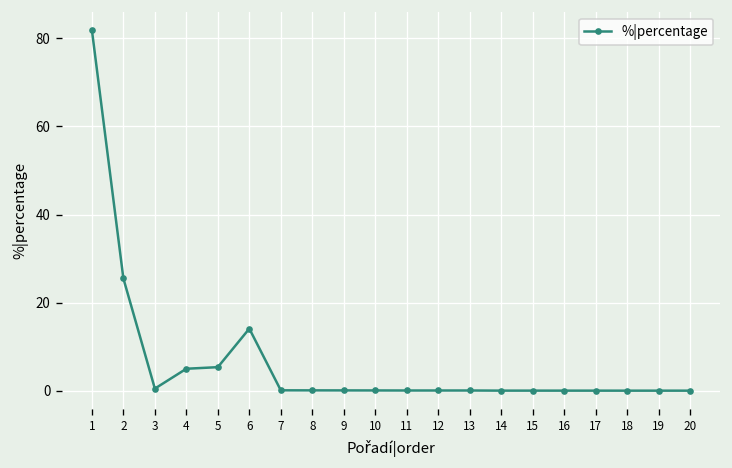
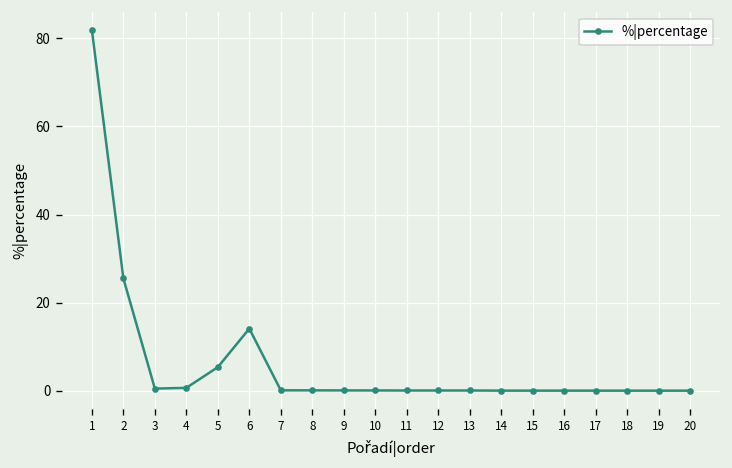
  {
    "1": 82,
    "2": 25,
    "3": 0,
-   "4": 5,
+   "4": 1,
    "5": 5,
    "6": 14,
    "7": 0,
    "8": 0,
    "9": 0,
    "10": 0,
    "11": 0,
    "12": 0,
    "13": 0,
    "14": 0,
    "15": 0,
    "16": 0,
    "17": 0,
    "18": 0,
    "19": 0,
    "20": 0
  }
